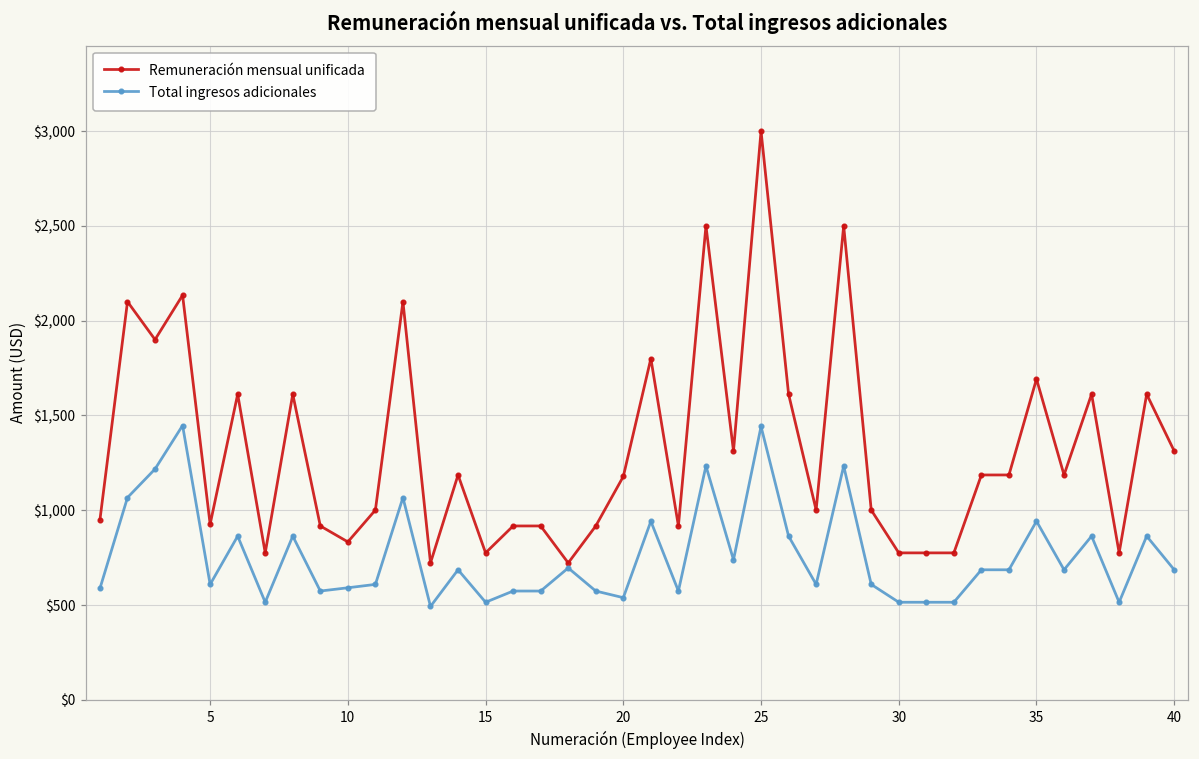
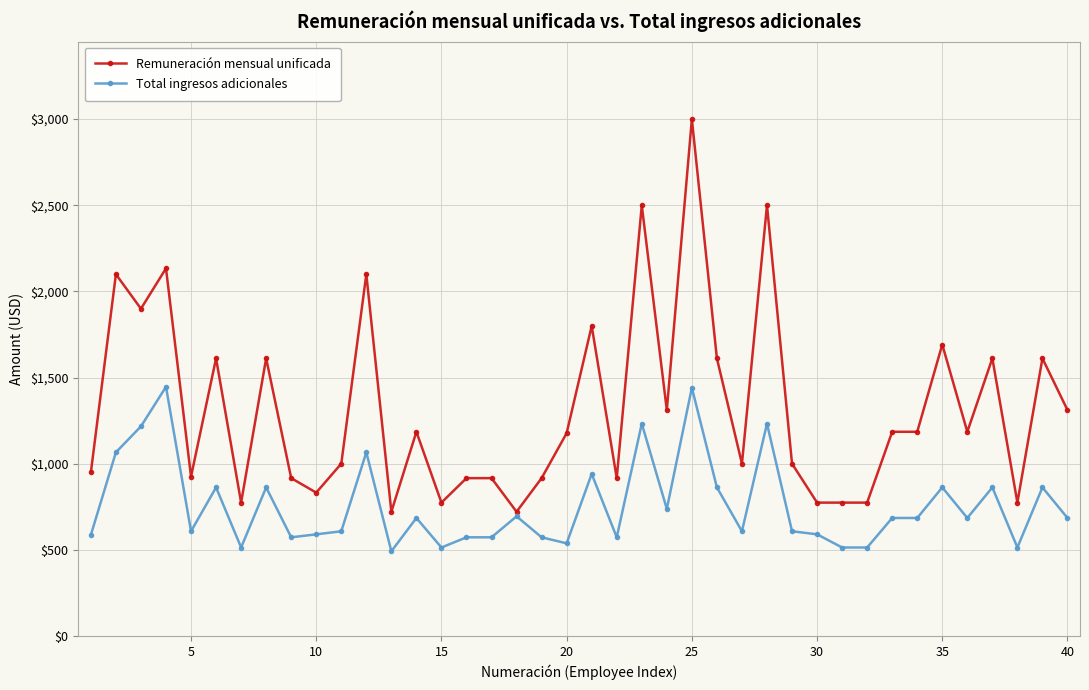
  {
    "Remuneración mensual unificada": {
      "5": "$930",
      "10": "$830",
      "15": "$780",
      "20": "$1,180",
      "25": "$3,000",
      "30": "$780",
      "35": "$1,690",
      "40": "$1,310"
    },
    "Total ingresos adicionales": {
      "5": "$610",
      "10": "$590",
      "15": "$510",
      "20": "$540",
      "25": "$1,440",
-     "30": "$510",
-     "35": "$940",
+     "30": "$590",
+     "35": "$860",
      "40": "$690"
    }
  }
